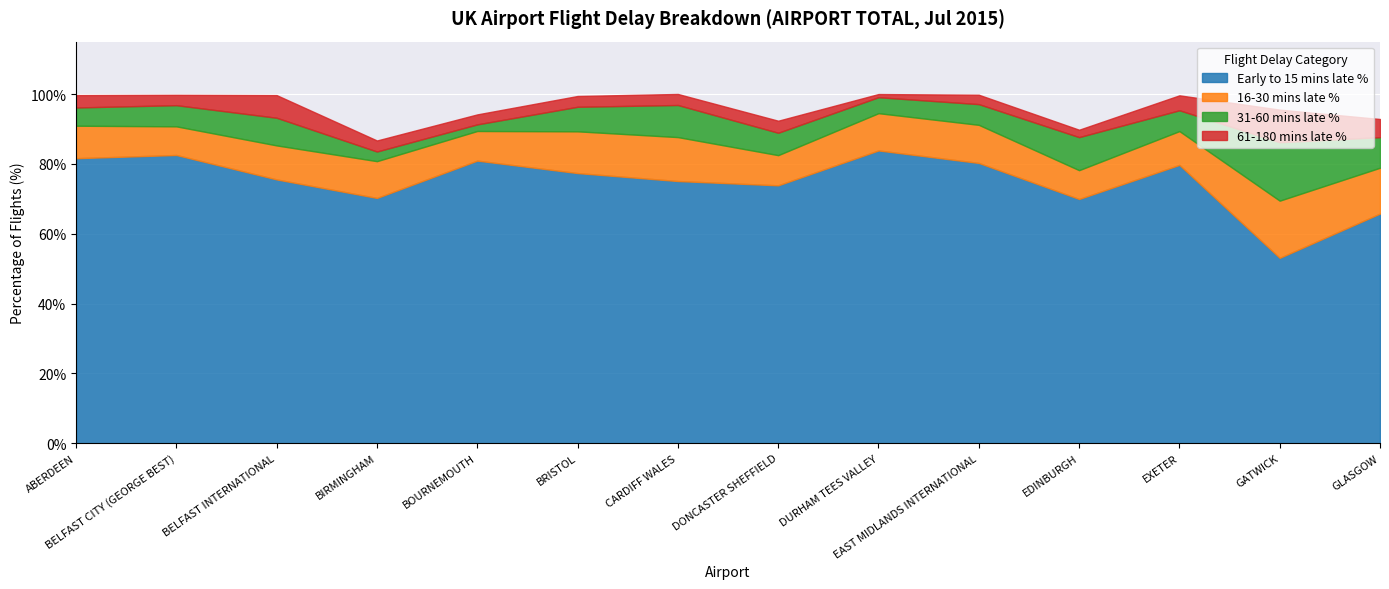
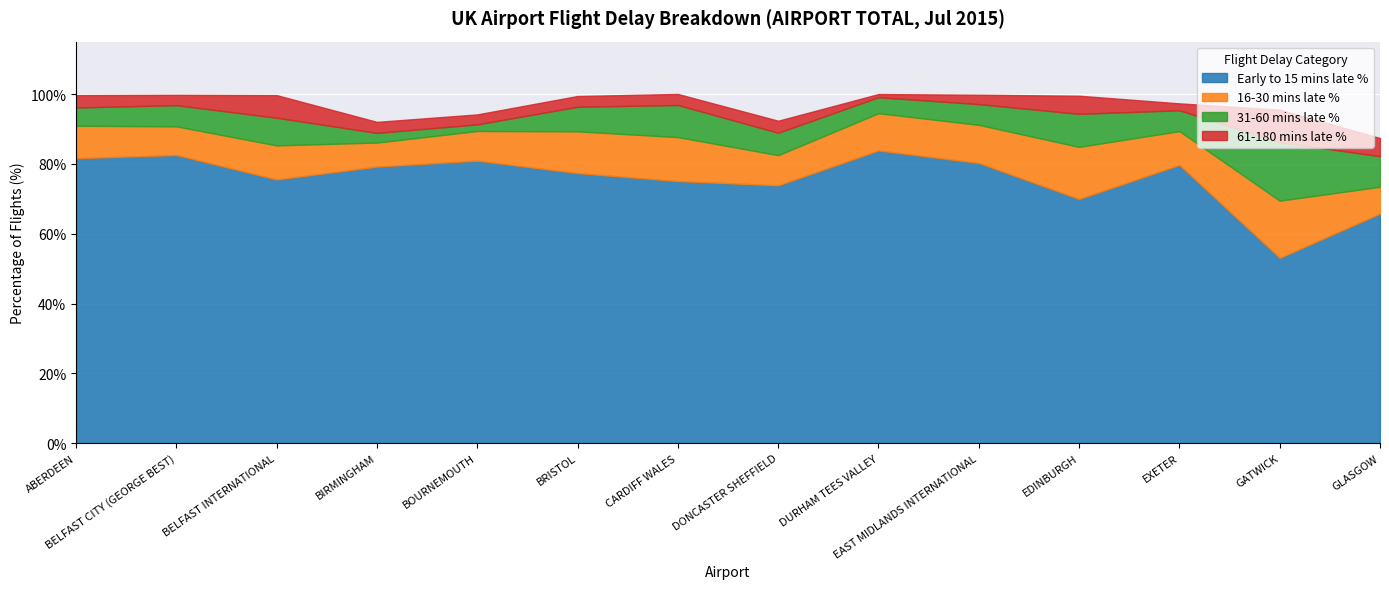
  {
    "Early to 15 mins late %": {
      "ABERDEEN": "82%",
      "BELFAST CITY (GEORGE BEST)": "83%",
      "BELFAST INTERNATIONAL": "76%",
-     "BIRMINGHAM": "70%",
+     "BIRMINGHAM": "79%",
      "BOURNEMOUTH": "81%",
      "BRISTOL": "77%",
      "CARDIFF WALES": "75%",
      "DONCASTER SHEFFIELD": "74%",
      "DURHAM TEES VALLEY": "84%",
      "EAST MIDLANDS INTERNATIONAL": "80%",
      "EDINBURGH": "70%",
      "EXETER": "80%",
      "GATWICK": "53%",
      "GLASGOW": "66%"
    },
    "16-30 mins late %": {
      "ABERDEEN": "9%",
      "BELFAST CITY (GEORGE BEST)": "8%",
      "BELFAST INTERNATIONAL": "10%",
-     "BIRMINGHAM": "11%",
+     "BIRMINGHAM": "7%",
      "BOURNEMOUTH": "8%",
      "BRISTOL": "12%",
      "CARDIFF WALES": "13%",
      "DONCASTER SHEFFIELD": "9%",
      "DURHAM TEES VALLEY": "11%",
      "EAST MIDLANDS INTERNATIONAL": "11%",
-     "EDINBURGH": "8%",
+     "EDINBURGH": "15%",
      "EXETER": "10%",
      "GATWICK": "16%",
-     "GLASGOW": "13%"
+     "GLASGOW": "8%"
    },
    "31-60 mins late %": {
      "ABERDEEN": "5%",
      "BELFAST CITY (GEORGE BEST)": "6%",
      "BELFAST INTERNATIONAL": "8%",
      "BIRMINGHAM": "3%",
      "BOURNEMOUTH": "2%",
      "BRISTOL": "7%",
      "CARDIFF WALES": "9%",
      "DONCASTER SHEFFIELD": "6%",
      "DURHAM TEES VALLEY": "5%",
      "EAST MIDLANDS INTERNATIONAL": "6%",
      "EDINBURGH": "9%",
      "EXETER": "6%",
      "GLASGOW": "9%"
    },
    "61-180 mins late %": {
      "ABERDEEN": "4%",
      "BELFAST CITY (GEORGE BEST)": "3%",
      "BELFAST INTERNATIONAL": "6%",
      "BIRMINGHAM": "3%",
      "BOURNEMOUTH": "3%",
      "BRISTOL": "3%",
      "CARDIFF WALES": "3%",
      "DONCASTER SHEFFIELD": "3%",
      "DURHAM TEES VALLEY": "1%",
      "EAST MIDLANDS INTERNATIONAL": "3%",
-     "EDINBURGH": "2%",
-     "EXETER": "4%",
+     "EDINBURGH": "5%",
+     "EXETER": "2%",
      "GLASGOW": "5%"
    }
  }
